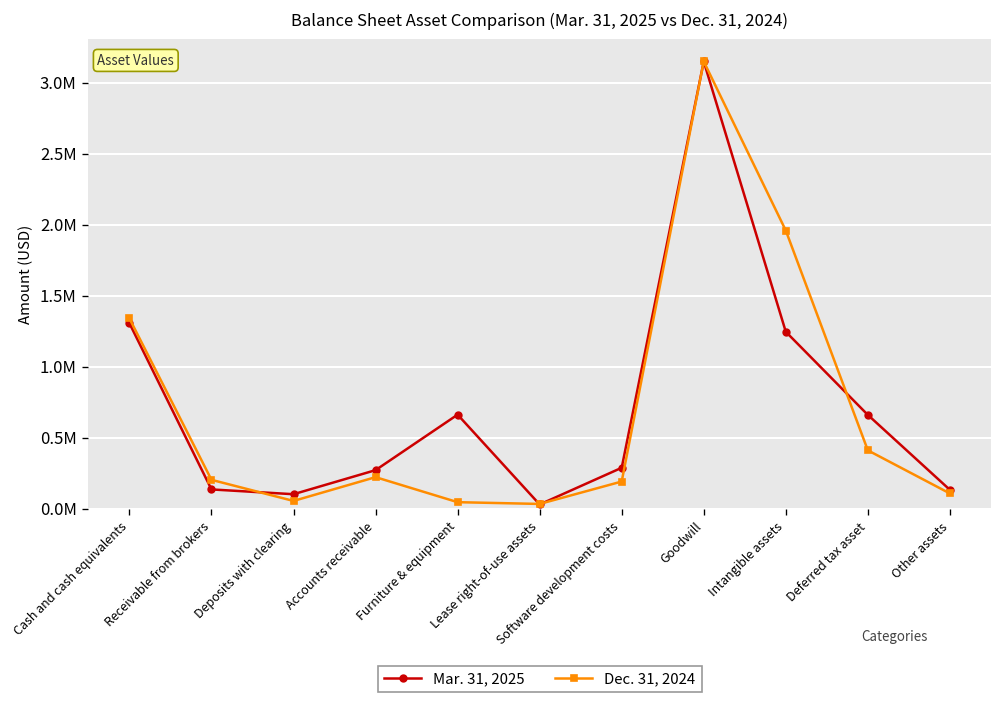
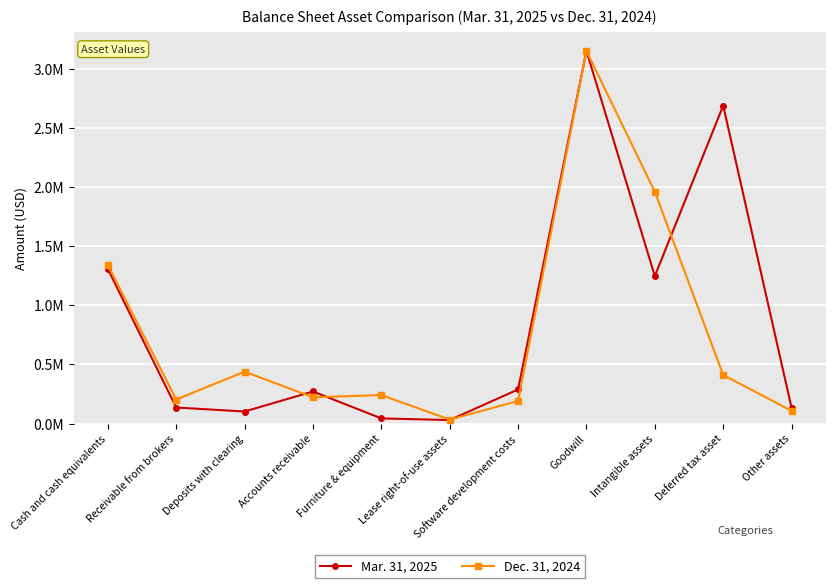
  {
    "Mar. 31, 2025": {
      "Cash and cash equivalents": 1310000,
      "Receivable from brokers": 140000,
      "Deposits with clearing": 100000,
      "Accounts receivable": 270000,
-     "Furniture & equipment": 660000,
+     "Furniture & equipment": 40000,
      "Software development costs": 290000,
      "Intangible assets": 1250000,
-     "Deferred tax asset": 660000,
+     "Deferred tax asset": 2690000,
      "Other assets": 130000
    },
    "Dec. 31, 2024": {
      "Cash and cash equivalents": 1340000,
      "Receivable from brokers": 200000,
-     "Deposits with clearing": 50000,
+     "Deposits with clearing": 440000,
      "Accounts receivable": 220000,
-     "Furniture & equipment": 50000,
+     "Furniture & equipment": 240000,
      "Software development costs": 190000,
      "Intangible assets": 1960000,
      "Deferred tax asset": 410000,
      "Other assets": 110000
    }
  }
